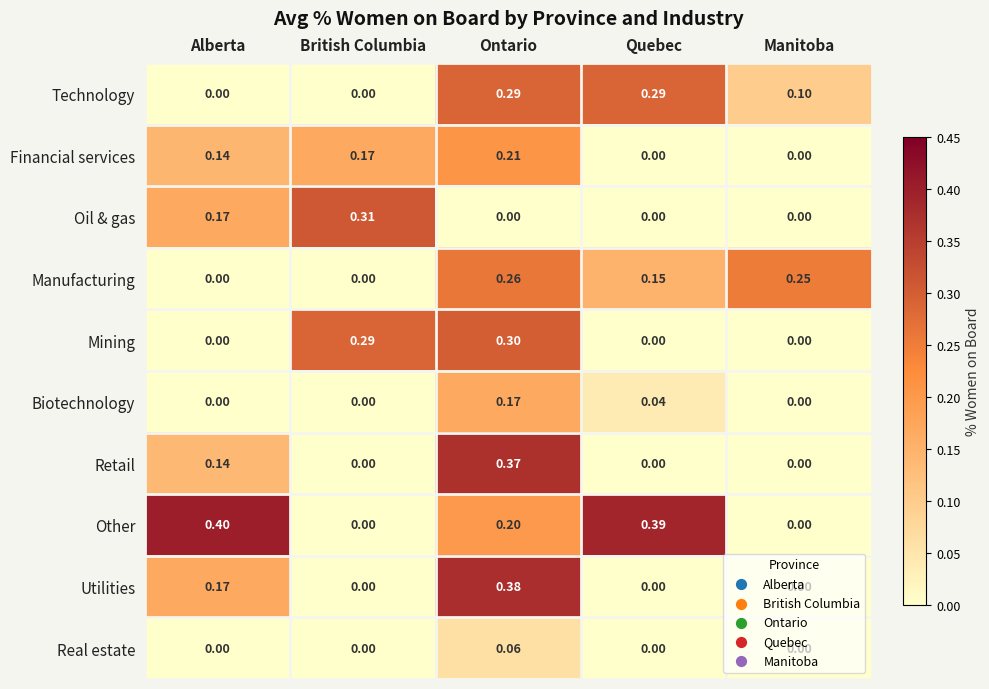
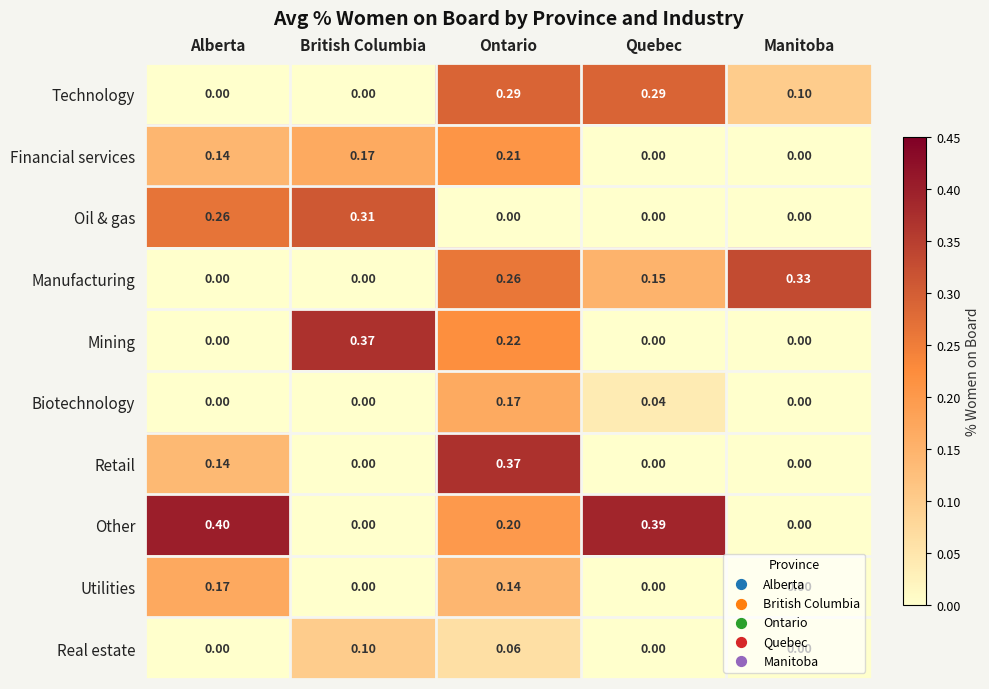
  {
    "Technology": {
      "Alberta": 0.00,
      "British Columbia": 0.00,
      "Ontario": 0.29,
      "Quebec": 0.29,
      "Manitoba": 0.10
    },
    "Financial services": {
      "Alberta": 0.14,
      "British Columbia": 0.17,
      "Ontario": 0.21,
      "Quebec": 0.00,
      "Manitoba": 0.00
    },
    "Oil & gas": {
-     "Alberta": 0.17,
+     "Alberta": 0.26,
      "British Columbia": 0.31,
      "Ontario": 0.00,
      "Quebec": 0.00,
      "Manitoba": 0.00
    },
    "Manufacturing": {
      "Alberta": 0.00,
      "British Columbia": 0.00,
      "Ontario": 0.26,
      "Quebec": 0.15,
-     "Manitoba": 0.25
+     "Manitoba": 0.33
    },
    "Mining": {
      "Alberta": 0.00,
-     "British Columbia": 0.29,
-     "Ontario": 0.30,
+     "British Columbia": 0.37,
+     "Ontario": 0.22,
      "Quebec": 0.00,
      "Manitoba": 0.00
    },
    "Biotechnology": {
      "Alberta": 0.00,
      "British Columbia": 0.00,
      "Ontario": 0.17,
      "Quebec": 0.04,
      "Manitoba": 0.00
    },
    "Retail": {
      "Alberta": 0.14,
      "British Columbia": 0.00,
      "Ontario": 0.37,
      "Quebec": 0.00,
      "Manitoba": 0.00
    },
    "Other": {
      "Alberta": 0.40,
      "British Columbia": 0.00,
      "Ontario": 0.20,
      "Quebec": 0.39,
      "Manitoba": 0.00
    },
    "Utilities": {
      "Alberta": 0.17,
      "British Columbia": 0.00,
-     "Ontario": 0.38,
+     "Ontario": 0.14,
      "Quebec": 0.00
    },
    "Real estate": {
      "Alberta": 0.00,
-     "British Columbia": 0.00,
+     "British Columbia": 0.10,
      "Ontario": 0.06,
      "Quebec": 0.00
    }
  }
